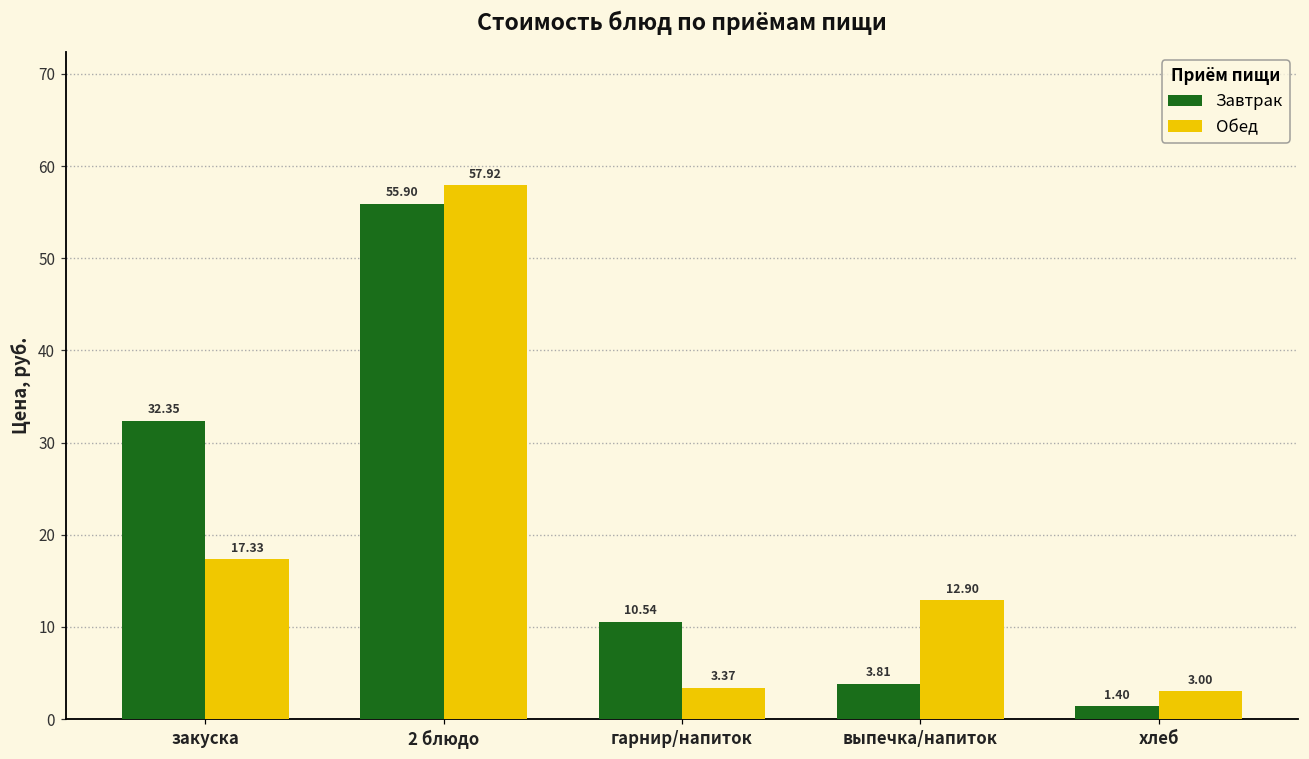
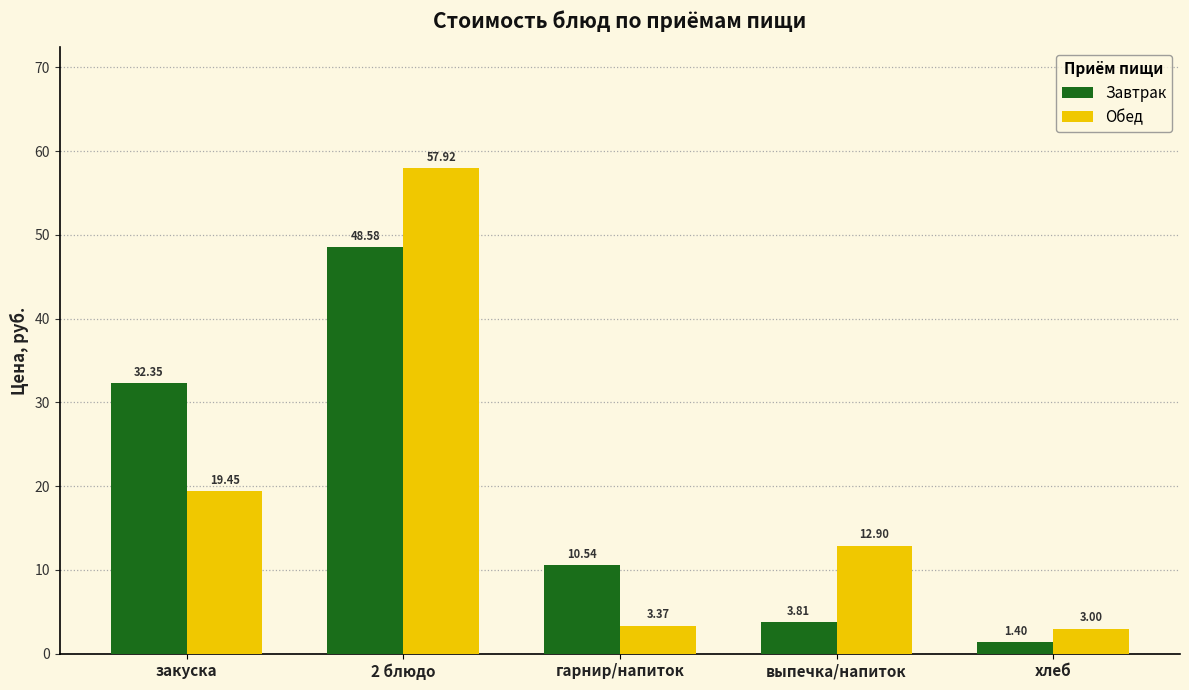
  {
    "Завтрак": {
      "закуска": 32.35,
-     "2 блюдо": 55.90,
+     "2 блюдо": 48.58,
      "гарнир/напиток": 10.54,
      "выпечка/напиток": 3.81,
      "хлеб": 1.40
    },
    "Обед": {
-     "закуска": 17.33,
+     "закуска": 19.45,
      "2 блюдо": 57.92,
      "гарнир/напиток": 3.37,
      "выпечка/напиток": 12.90,
      "хлеб": 3.00
    }
  }
